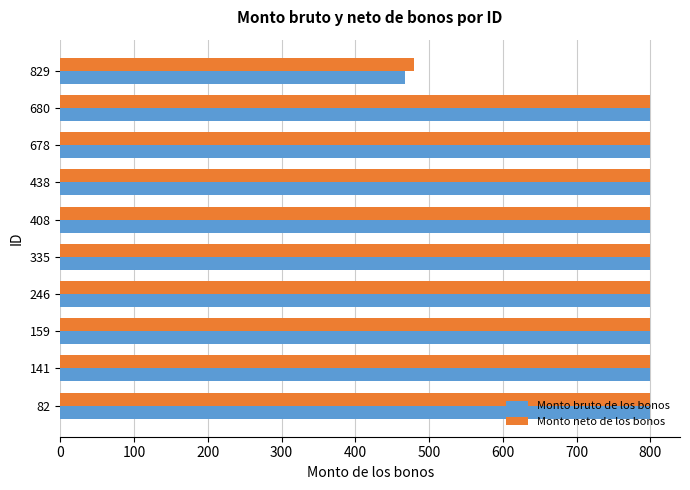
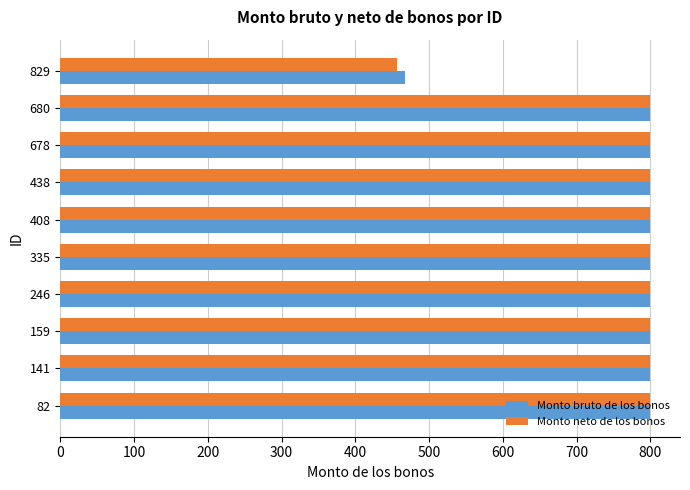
  {
    "Monto bruto de los bonos": {
      "829": 470,
      "680": 800,
      "678": 800,
      "438": 800,
      "408": 800,
      "335": 800,
      "246": 800,
      "159": 800,
      "141": 800,
      "82": 800
    },
    "Monto neto de los bonos": {
-     "829": 480,
+     "829": 460,
      "680": 800,
      "678": 800,
      "438": 800,
      "408": 800,
      "335": 800,
      "246": 800,
      "159": 800,
      "141": 800,
      "82": 800
    }
  }
